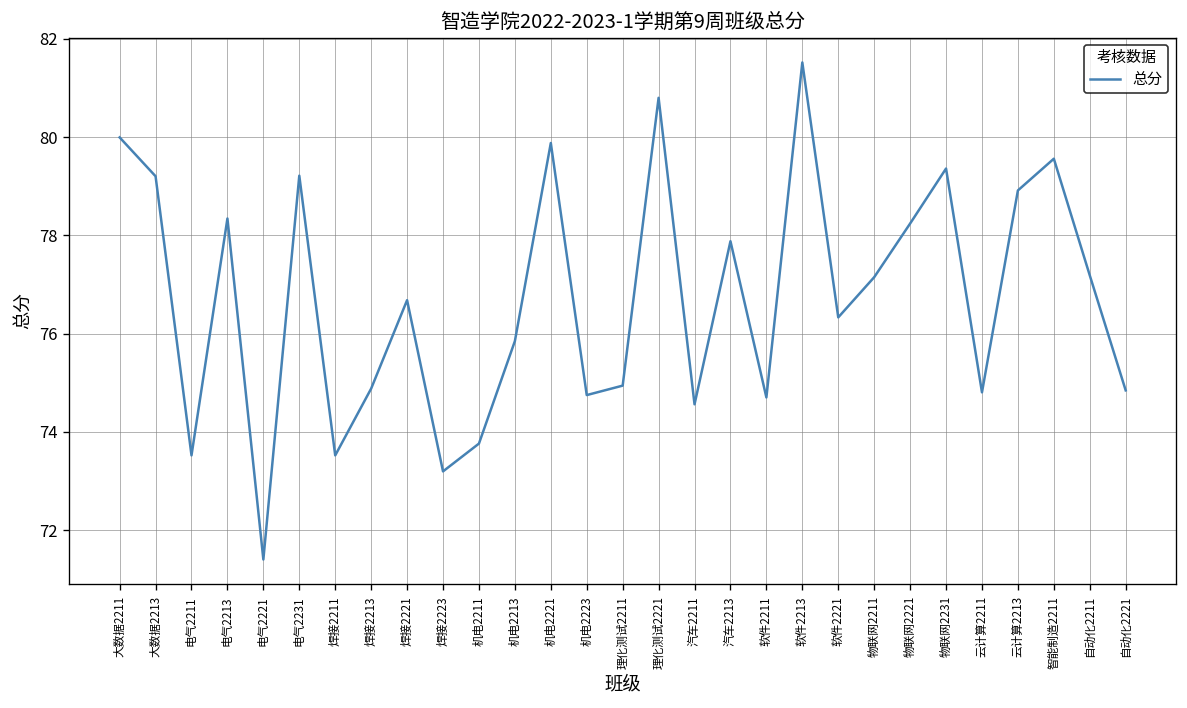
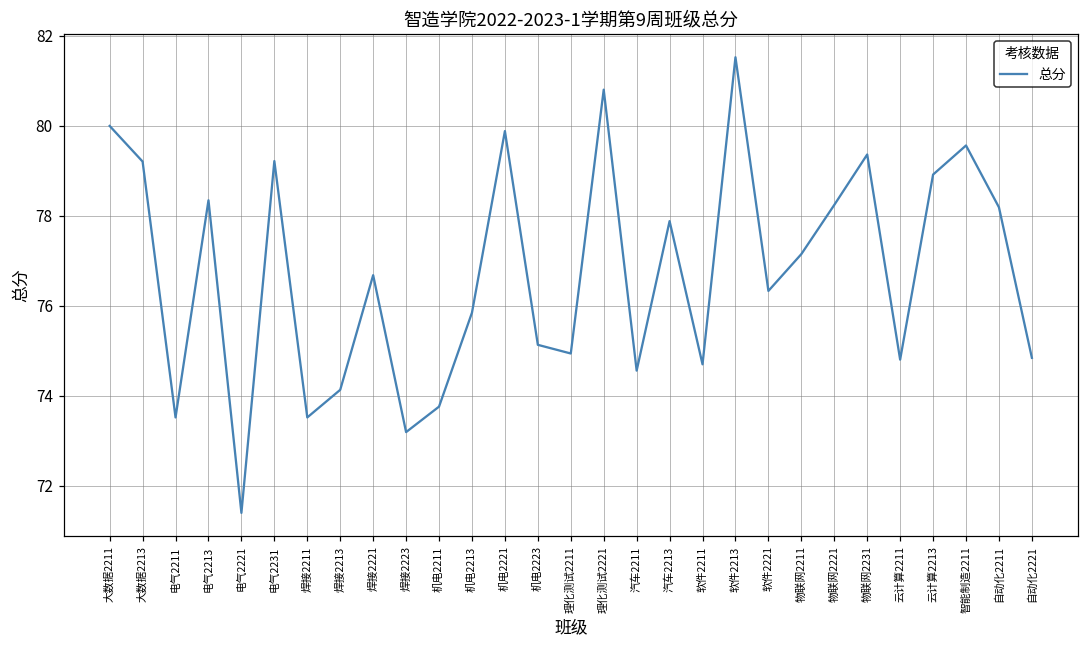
  {
    "大数据2211": 80.0,
    "大数据2213": 79.2,
    "电气2211": 73.5,
    "电气2213": 78.3,
    "电气2221": 71.4,
    "电气2231": 79.2,
    "焊接2211": 73.5,
-   "焊接2213": 74.9,
+   "焊接2213": 74.1,
    "焊接2221": 76.7,
    "焊接2223": 73.2,
    "机电2211": 73.8,
    "机电2213": 75.8,
    "机电2221": 79.9,
-   "机电2223": 74.7,
+   "机电2223": 75.1,
    "理化测试2211": 74.9,
    "理化测试2221": 80.8,
    "汽车2211": 74.6,
    "汽车2213": 77.9,
    "软件2211": 74.7,
    "软件2213": 81.5,
    "软件2221": 76.3,
    "物联网2211": 77.1,
    "物联网2221": 78.2,
    "物联网2231": 79.4,
    "云计算2211": 74.8,
    "云计算2213": 78.9,
    "智能制造2211": 79.6,
-   "自动化2211": 77.2,
+   "自动化2211": 78.2,
    "自动化2221": 74.8
  }
